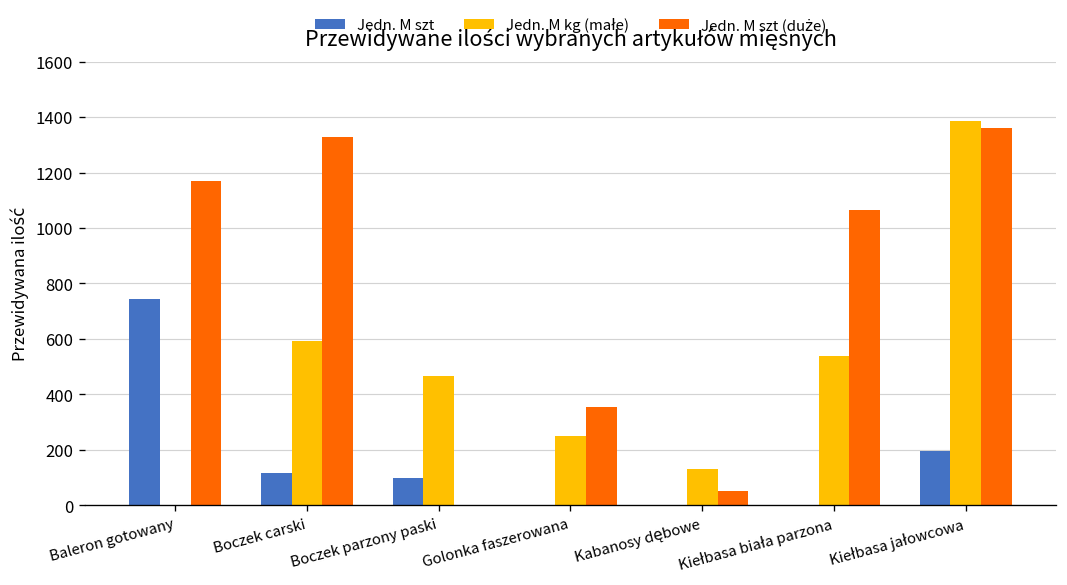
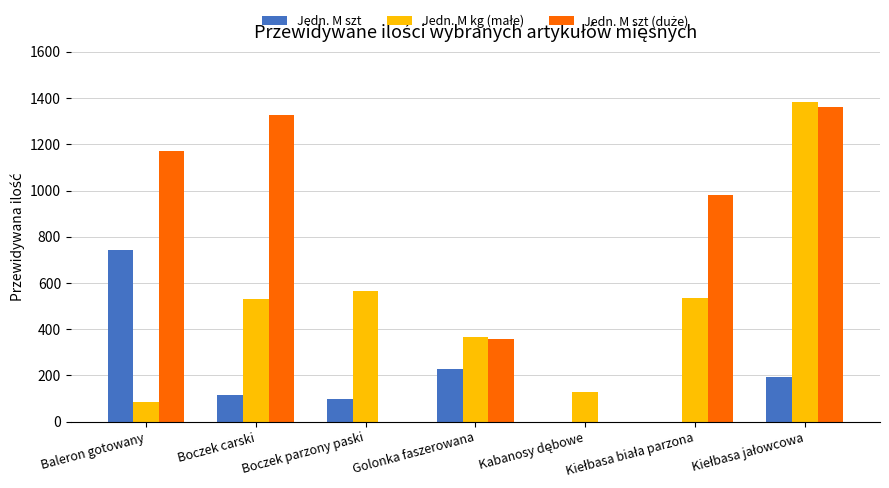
  {
    "Jedn. M szt": {
      "Baleron gotowany": 740,
      "Boczek carski": 120,
      "Boczek parzony paski": 100,
-     "Golonka faszerowana": 0,
+     "Golonka faszerowana": 230,
      "Kabanosy dębowe": 0,
      "Kiełbasa biała parzona": 0,
      "Kiełbasa jałowcowa": 200
    },
    "Jedn. M kg (małe)": {
-     "Baleron gotowany": 0,
-     "Boczek carski": 590,
-     "Boczek parzony paski": 470,
-     "Golonka faszerowana": 250,
+     "Baleron gotowany": 90,
+     "Boczek carski": 530,
+     "Boczek parzony paski": 570,
+     "Golonka faszerowana": 370,
      "Kabanosy dębowe": 130,
      "Kiełbasa biała parzona": 540,
      "Kiełbasa jałowcowa": 1380
    },
    "Jedn. M szt (duże)": {
      "Baleron gotowany": 1170,
      "Boczek carski": 1330,
      "Boczek parzony paski": 0,
      "Golonka faszerowana": 360,
-     "Kabanosy dębowe": 50,
-     "Kiełbasa biała parzona": 1070,
+     "Kabanosy dębowe": 0,
+     "Kiełbasa biała parzona": 980,
      "Kiełbasa jałowcowa": 1360
    }
  }
